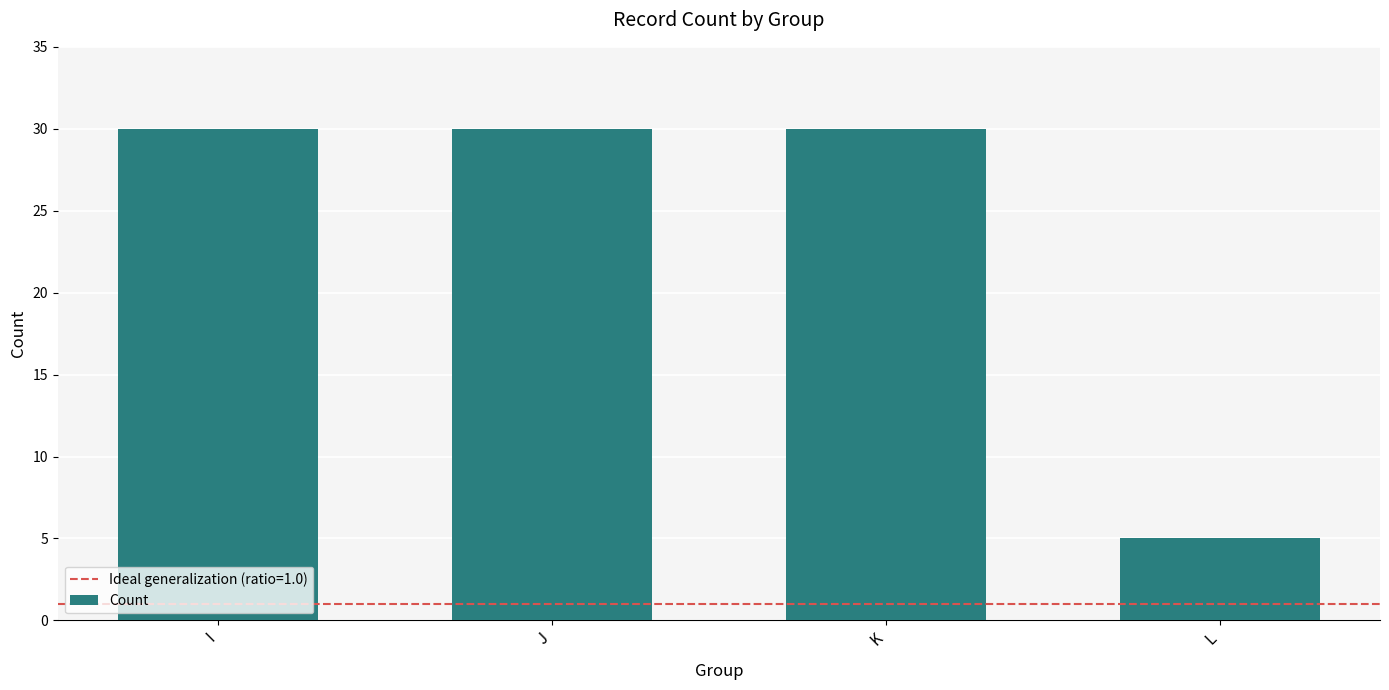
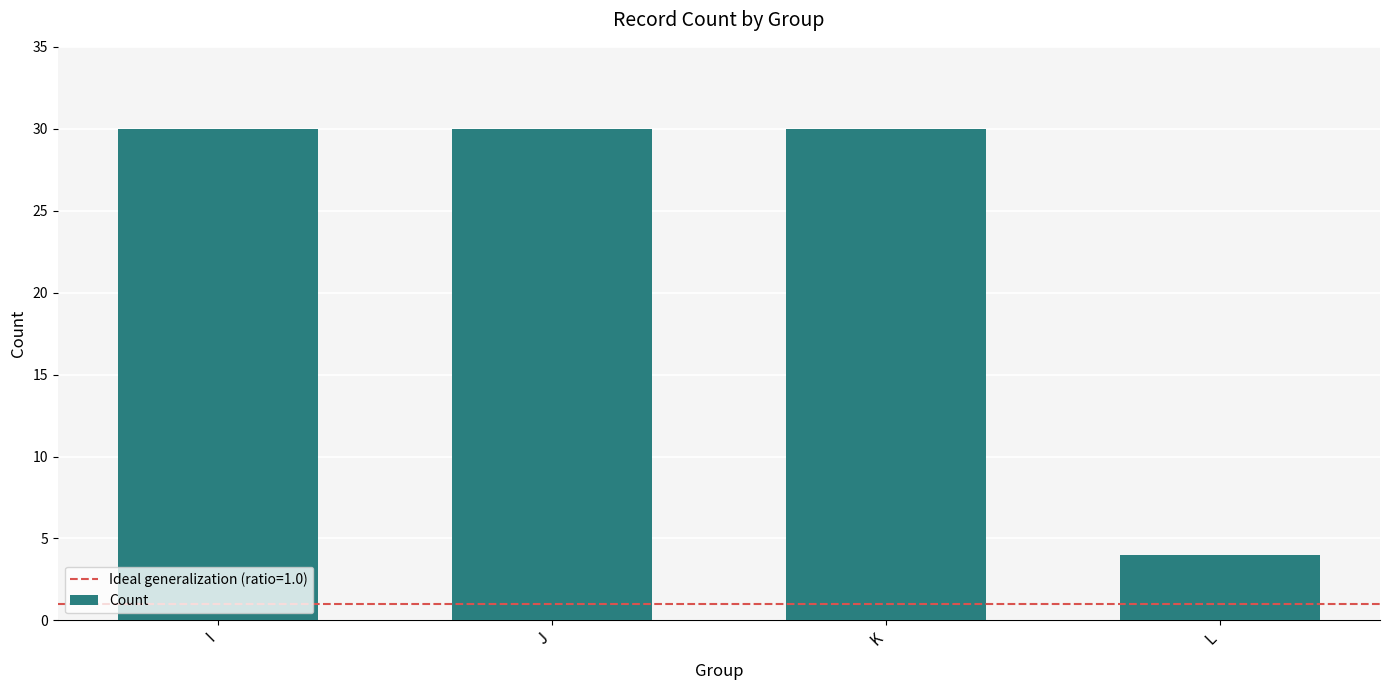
  {
    "I": 30,
    "J": 30,
    "K": 30,
-   "L": 5
+   "L": 4
  }
